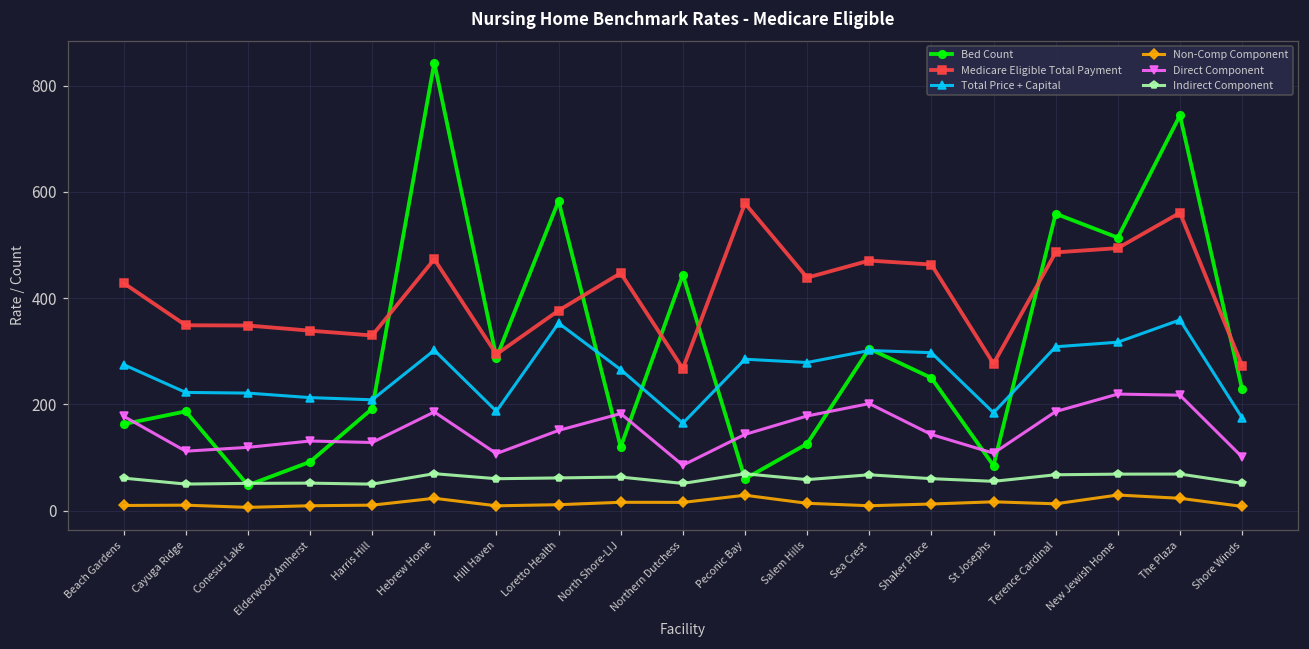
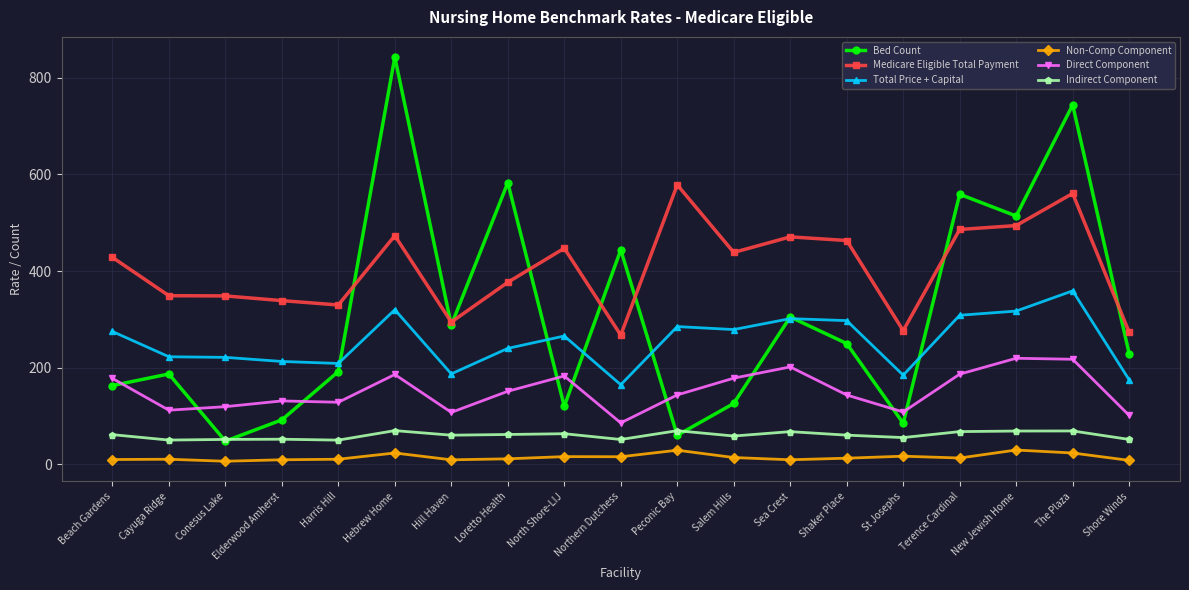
  {
    "Bed Count": {
      "Beach Gardens": 160,
      "Cayuga Ridge": 190,
      "Elderwood Amherst": 90,
      "Harris Hill": 190,
      "Hebrew Home": 840,
      "Hill Haven": 290,
      "Loretto Health": 580,
      "North Shore-LIJ": 120,
      "Northern Dutchess": 440,
      "Peconic Bay": 60,
      "Salem Hills": 130,
      "Shaker Place": 250,
      "St Josephs": 90,
      "Terence Cardinal": 560,
      "New Jewish Home": 510,
      "The Plaza": 740,
      "Shore Winds": 230
    },
    "Medicare Eligible Total Payment": {
      "Beach Gardens": 430,
      "Cayuga Ridge": 350,
      "Conesus Lake": 350,
      "Elderwood Amherst": 340,
      "Harris Hill": 330,
      "Hebrew Home": 470,
      "Hill Haven": 290,
      "Loretto Health": 380,
      "North Shore-LIJ": 450,
      "Northern Dutchess": 270,
      "Peconic Bay": 580,
      "Salem Hills": 440,
      "Sea Crest": 470,
      "Shaker Place": 460,
      "St Josephs": 280,
      "Terence Cardinal": 490,
      "New Jewish Home": 490,
      "The Plaza": 560,
      "Shore Winds": 270
    },
    "Total Price + Capital": {
      "Beach Gardens": 280,
      "Cayuga Ridge": 220,
      "Conesus Lake": 220,
      "Elderwood Amherst": 210,
      "Harris Hill": 210,
-     "Hebrew Home": 300,
+     "Hebrew Home": 320,
      "Hill Haven": 190,
-     "Loretto Health": 350,
+     "Loretto Health": 240,
      "North Shore-LIJ": 270,
      "Northern Dutchess": 160,
      "Peconic Bay": 290,
      "Salem Hills": 280,
      "Shaker Place": 300,
      "St Josephs": 180,
      "Terence Cardinal": 310,
      "New Jewish Home": 320,
      "The Plaza": 360,
      "Shore Winds": 170
    },
    "Non-Comp Component": {
      "Beach Gardens": 10,
      "Cayuga Ridge": 10,
      "Conesus Lake": 10,
      "Elderwood Amherst": 10,
      "Harris Hill": 10,
      "Hebrew Home": 20,
      "Hill Haven": 10,
      "Loretto Health": 10,
      "North Shore-LIJ": 20,
      "Northern Dutchess": 20,
      "Peconic Bay": 30,
      "Salem Hills": 10,
      "Sea Crest": 10,
      "Shaker Place": 10,
      "St Josephs": 20,
      "Terence Cardinal": 10,
      "New Jewish Home": 30,
      "The Plaza": 20,
      "Shore Winds": 10
    },
    "Direct Component": {
      "Beach Gardens": 180,
      "Cayuga Ridge": 110,
      "Conesus Lake": 120,
      "Elderwood Amherst": 130,
      "Harris Hill": 130,
      "Hebrew Home": 190,
      "Hill Haven": 110,
      "Loretto Health": 150,
      "North Shore-LIJ": 180,
      "Northern Dutchess": 90,
      "Peconic Bay": 140,
      "Salem Hills": 180,
      "Sea Crest": 200,
      "Shaker Place": 140,
      "St Josephs": 110,
      "Terence Cardinal": 190,
      "New Jewish Home": 220,
      "The Plaza": 220,
      "Shore Winds": 100
    },
    "Indirect Component": {
      "Beach Gardens": 60,
      "Cayuga Ridge": 50,
      "Elderwood Amherst": 50,
      "Harris Hill": 50,
      "Hebrew Home": 70,
      "Hill Haven": 60,
      "Loretto Health": 60,
      "North Shore-LIJ": 60,
      "Northern Dutchess": 50,
      "Peconic Bay": 70,
      "Salem Hills": 60,
      "Sea Crest": 70,
      "Shaker Place": 60,
      "St Josephs": 60,
      "Terence Cardinal": 70,
      "New Jewish Home": 70,
      "The Plaza": 70,
      "Shore Winds": 50
    }
  }
